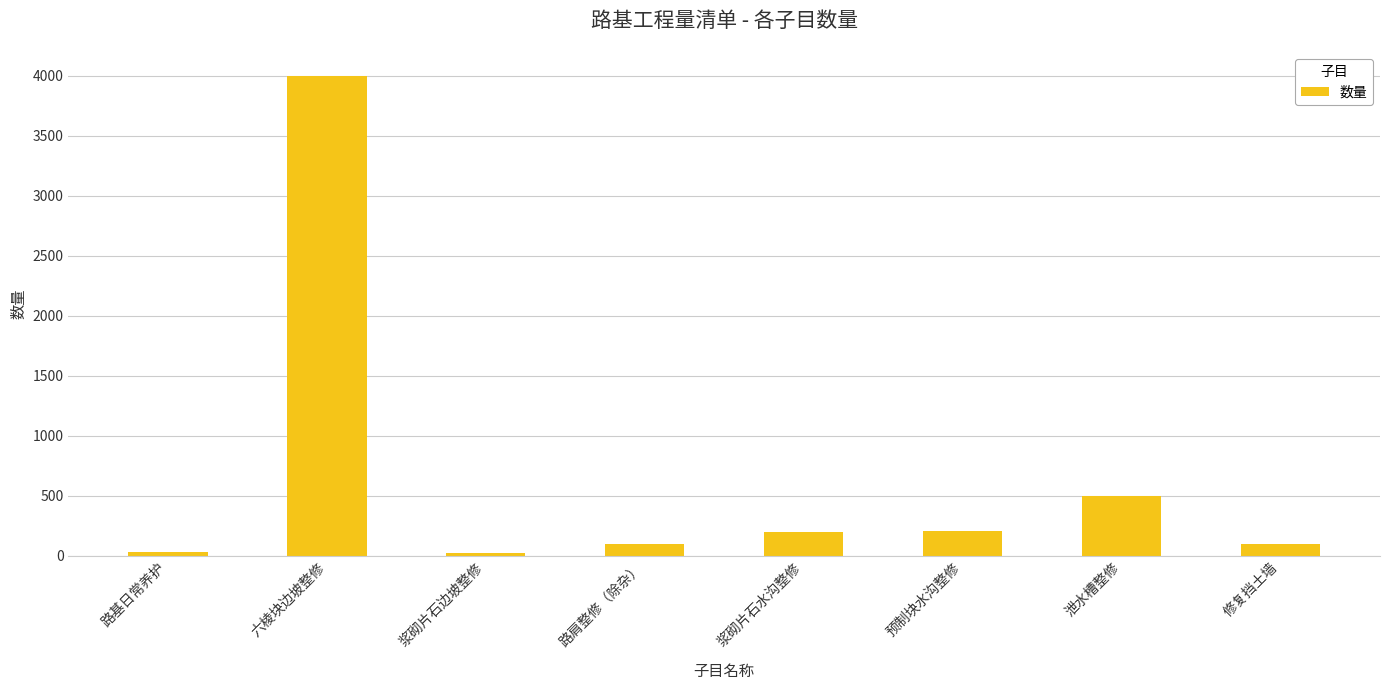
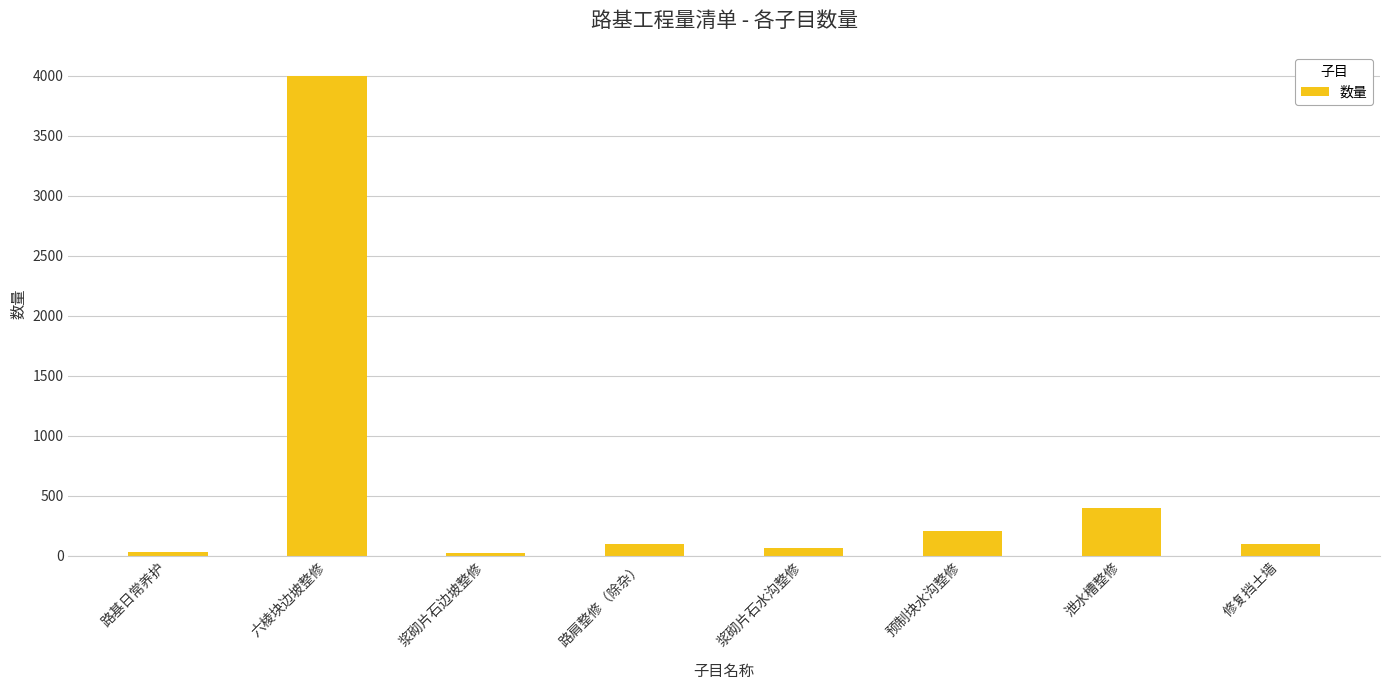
  {
    "路基日常养护": 30,
    "六棱块边坡整修": 4000,
    "路肩整修（除杂）": 100,
-   "浆砌片石水沟整修": 200,
+   "浆砌片石水沟整修": 70,
    "预制块水沟整修": 210,
-   "泄水槽整修": 500,
+   "泄水槽整修": 400,
    "修复挡土墙": 100
  }
